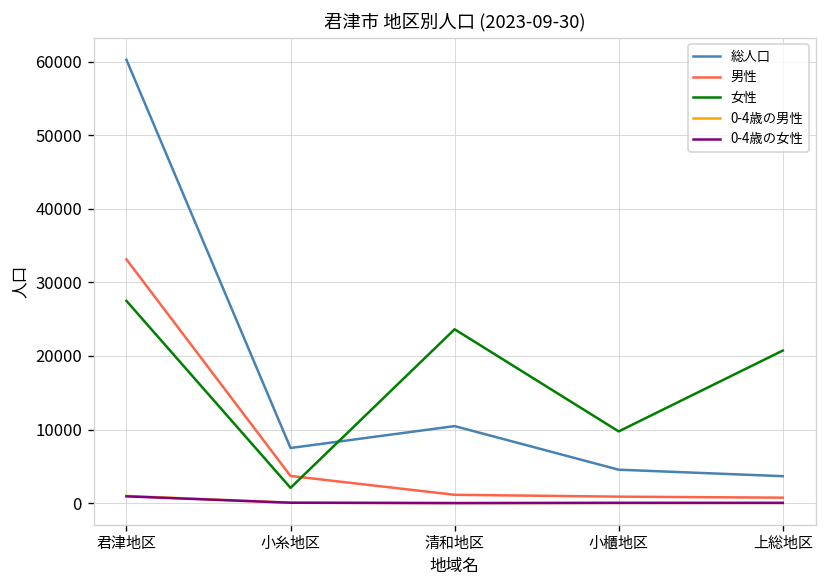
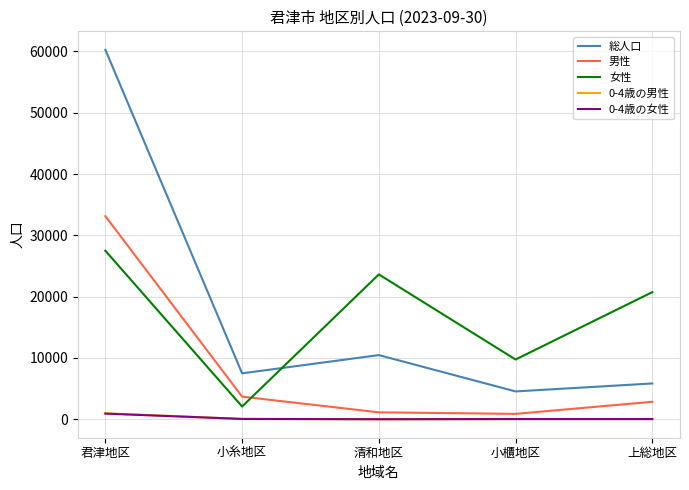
  {
    "総人口": {
      "君津地区": 60000,
      "小糸地区": 7000,
      "清和地区": 10000,
      "小櫃地区": 5000,
-     "上総地区": 4000
+     "上総地区": 6000
    },
    "男性": {
      "君津地区": 33000,
      "小糸地区": 4000,
      "清和地区": 1000,
      "小櫃地区": 1000,
-     "上総地区": 1000
+     "上総地区": 3000
    },
    "女性": {
      "君津地区": 27000,
      "小糸地区": 2000,
      "清和地区": 24000,
      "小櫃地区": 10000,
      "上総地区": 21000
    }
  }
